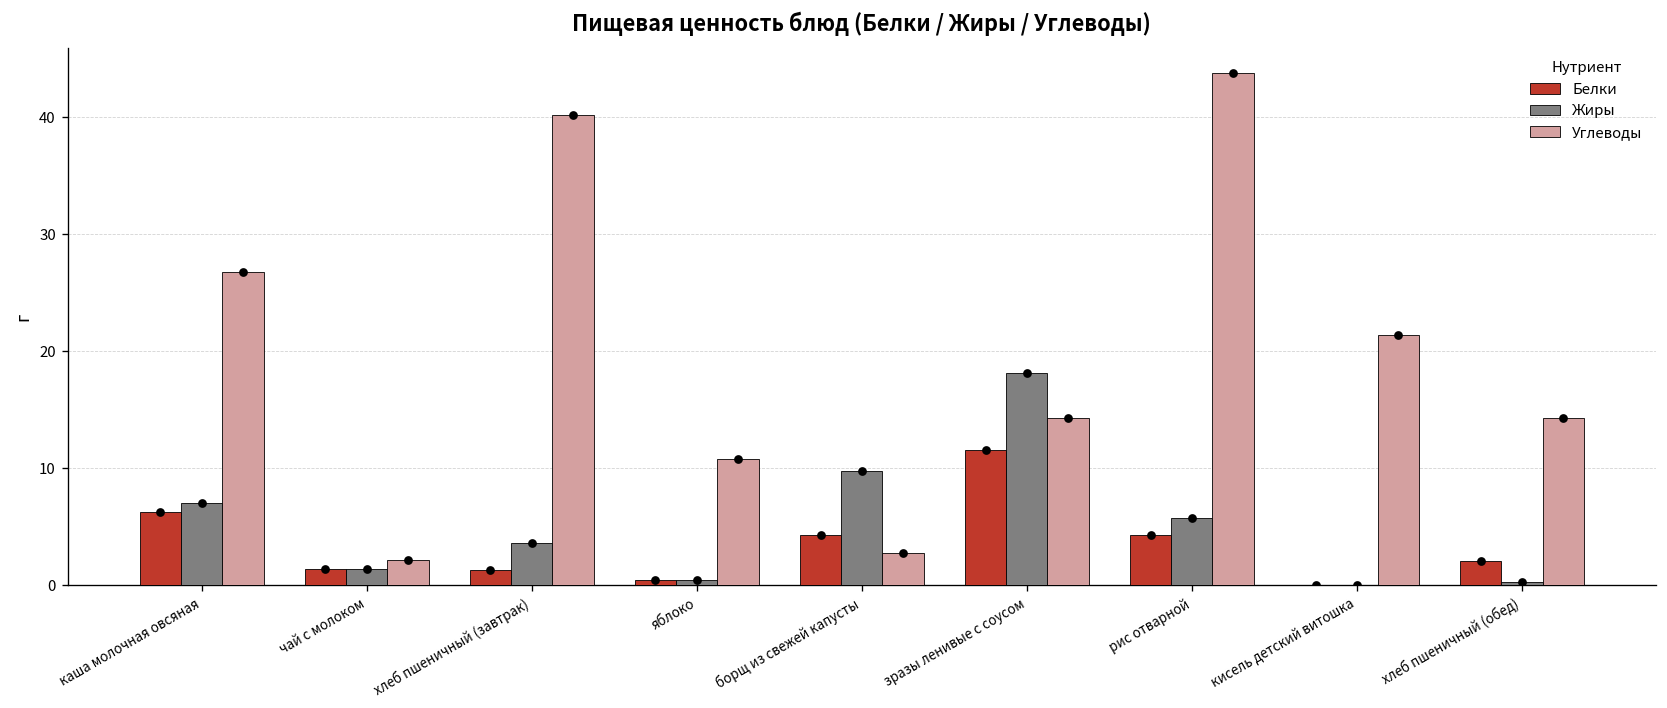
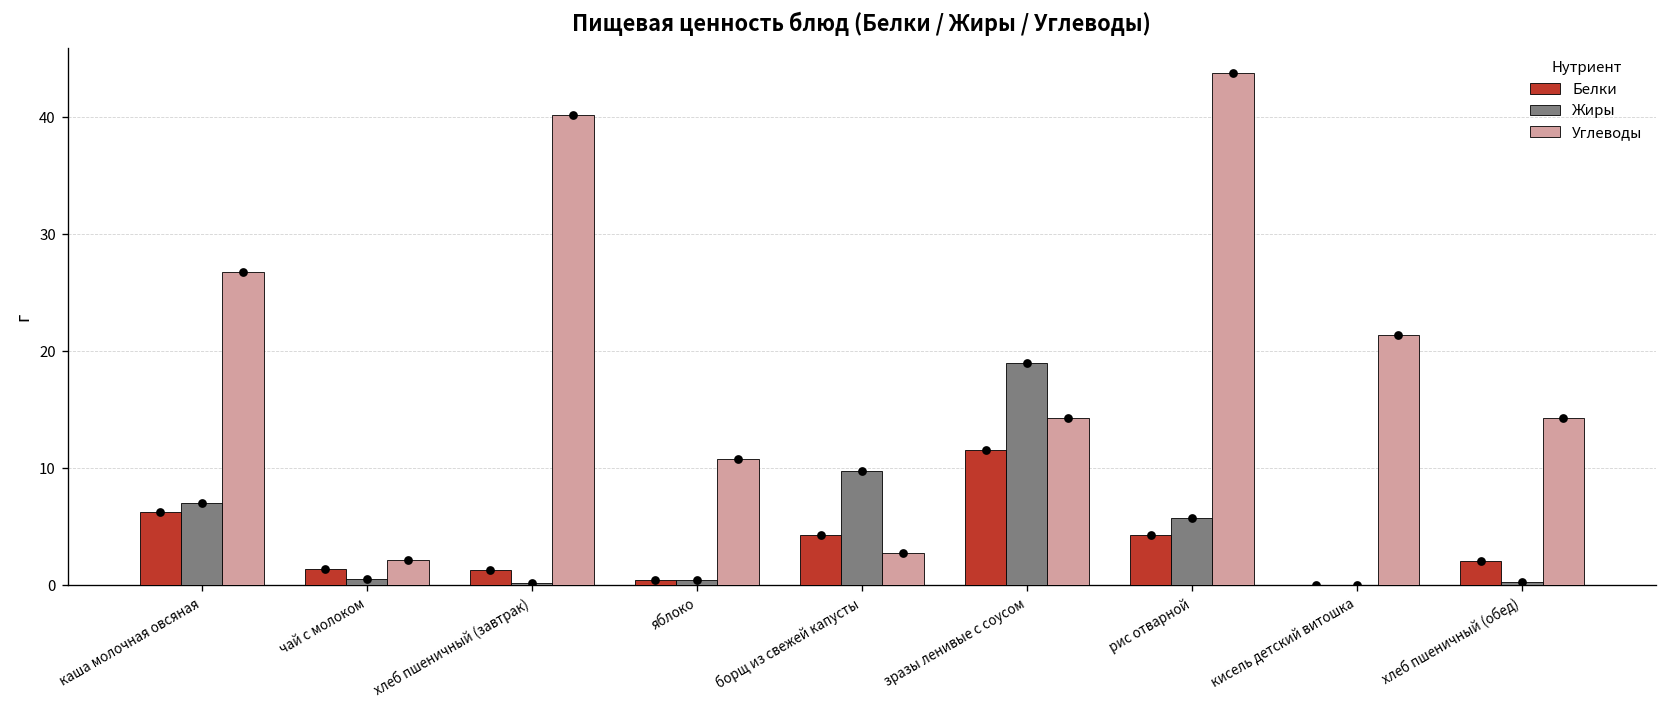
  {
    "Белки": {
      "каша молочная овсяная": 6,
      "чай с молоком": 1,
      "хлеб пшеничный (завтрак)": 1,
      "яблоко": 0,
      "борщ из свежей капусты": 4,
      "зразы ленивые с соусом": 12,
      "рис отварной": 4,
      "кисель детский витошка": 0,
      "хлеб пшеничный (обед)": 2
    },
    "Жиры": {
      "каша молочная овсяная": 7,
-     "чай с молоком": 1.4,
-     "хлеб пшеничный (завтрак)": 4,
+     "чай с молоком": 0.5,
+     "хлеб пшеничный (завтрак)": 0,
      "яблоко": 0,
      "борщ из свежей капусты": 10,
-     "зразы ленивые с соусом": 18,
+     "зразы ленивые с соусом": 19,
      "рис отварной": 6,
      "кисель детский витошка": 0,
      "хлеб пшеничный (обед)": 0
    },
    "Углеводы": {
      "каша молочная овсяная": 27,
      "чай с молоком": 2,
      "хлеб пшеничный (завтрак)": 40,
      "яблоко": 11,
      "борщ из свежей капусты": 3,
      "зразы ленивые с соусом": 14,
      "рис отварной": 44,
      "кисель детский витошка": 21,
      "хлеб пшеничный (обед)": 14
    }
  }
